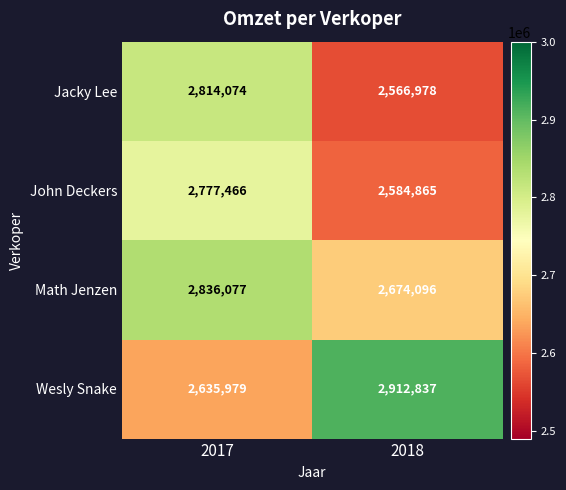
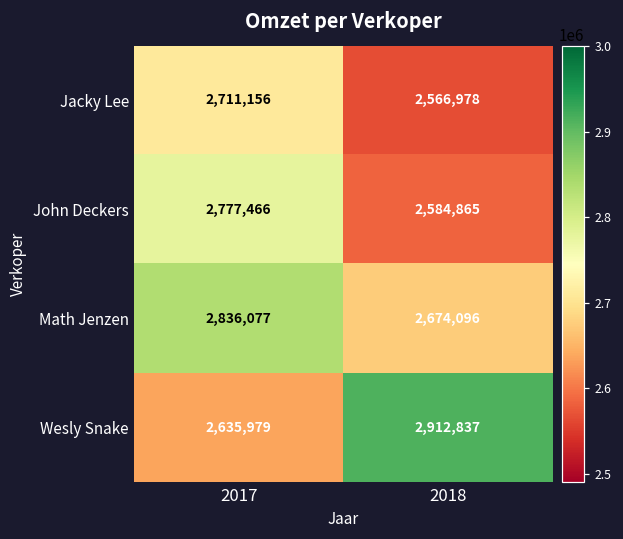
  {
    "Jacky Lee": {
-     "2017": "2,814,074",
+     "2017": "2,711,156",
      "2018": "2,566,978"
    },
    "John Deckers": {
      "2017": "2,777,466",
      "2018": "2,584,865"
    },
    "Math Jenzen": {
      "2017": "2,836,077",
      "2018": "2,674,096"
    },
    "Wesly Snake": {
      "2017": "2,635,979",
      "2018": "2,912,837"
    }
  }
